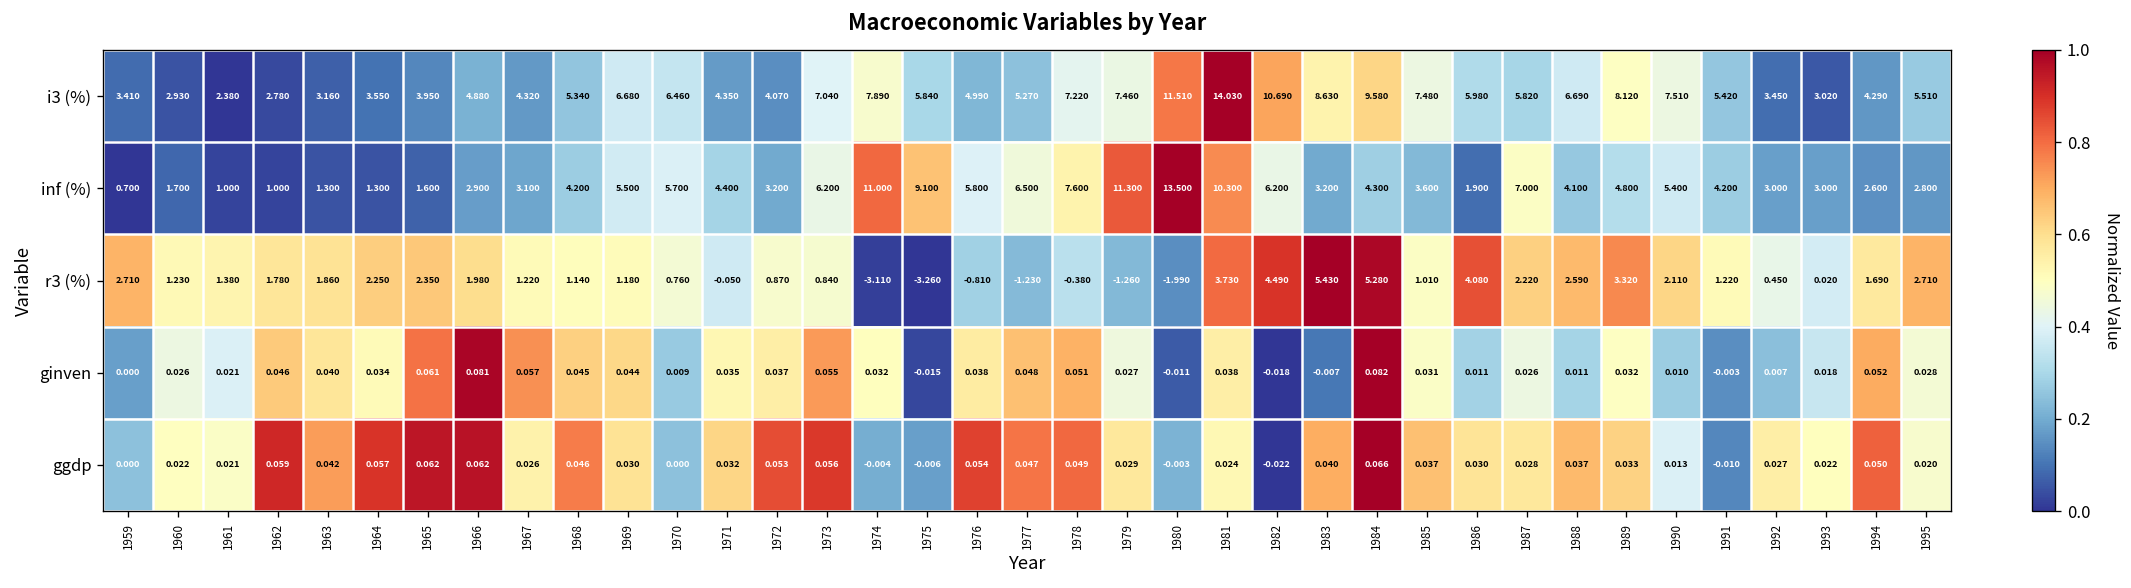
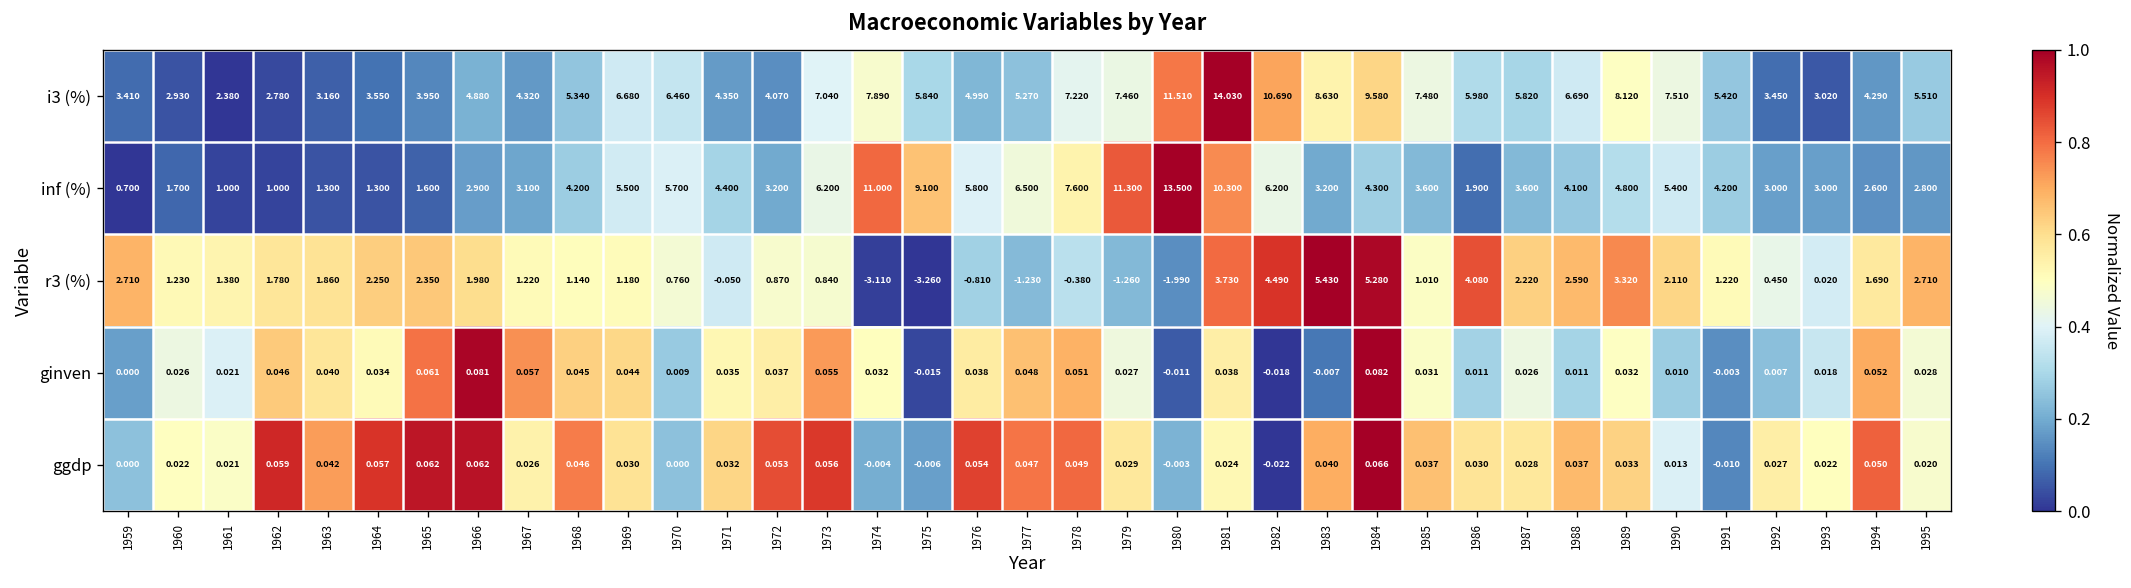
  {
    "i3 (%)": {
      "1959": 3.410,
      "1960": 2.930,
      "1961": 2.380,
      "1962": 2.780,
      "1963": 3.160,
      "1964": 3.550,
      "1965": 3.950,
      "1966": 4.880,
      "1967": 4.320,
      "1968": 5.340,
      "1969": 6.680,
      "1970": 6.460,
      "1971": 4.350,
      "1972": 4.070,
      "1973": 7.040,
      "1974": 7.890,
      "1975": 5.840,
      "1976": 4.990,
      "1977": 5.270,
      "1978": 7.220,
      "1979": 7.460,
      "1980": 11.510,
      "1981": 14.030,
      "1982": 10.690,
      "1983": 8.630,
      "1984": 9.580,
      "1985": 7.480,
      "1986": 5.980,
      "1987": 5.820,
      "1988": 6.690,
      "1989": 8.120,
      "1990": 7.510,
      "1991": 5.420,
      "1992": 3.450,
      "1993": 3.020,
      "1994": 4.290,
      "1995": 5.510
    },
    "inf (%)": {
      "1959": 0.700,
      "1960": 1.700,
      "1961": 1.000,
      "1962": 1.000,
      "1963": 1.300,
      "1964": 1.300,
      "1965": 1.600,
      "1966": 2.900,
      "1967": 3.100,
      "1968": 4.200,
      "1969": 5.500,
      "1970": 5.700,
      "1971": 4.400,
      "1972": 3.200,
      "1973": 6.200,
      "1974": 11.000,
      "1975": 9.100,
      "1976": 5.800,
      "1977": 6.500,
      "1978": 7.600,
      "1979": 11.300,
      "1980": 13.500,
      "1981": 10.300,
      "1982": 6.200,
      "1983": 3.200,
      "1984": 4.300,
      "1985": 3.600,
      "1986": 1.900,
-     "1987": 7.000,
+     "1987": 3.600,
      "1988": 4.100,
      "1989": 4.800,
      "1990": 5.400,
      "1991": 4.200,
      "1992": 3.000,
      "1993": 3.000,
      "1994": 2.600,
      "1995": 2.800
    },
    "r3 (%)": {
      "1959": 2.710,
      "1960": 1.230,
      "1961": 1.380,
      "1962": 1.780,
      "1963": 1.860,
      "1964": 2.250,
      "1965": 2.350,
      "1966": 1.980,
      "1967": 1.220,
      "1968": 1.140,
      "1969": 1.180,
      "1970": 0.760,
      "1971": -0.050,
      "1972": 0.870,
      "1973": 0.840,
      "1974": -3.110,
      "1975": -3.260,
      "1976": -0.810,
      "1977": -1.230,
      "1978": -0.380,
      "1979": -1.260,
      "1980": -1.990,
      "1981": 3.730,
      "1982": 4.490,
      "1983": 5.430,
      "1984": 5.280,
      "1985": 1.010,
      "1986": 4.080,
      "1987": 2.220,
      "1988": 2.590,
      "1989": 3.320,
      "1990": 2.110,
      "1991": 1.220,
      "1992": 0.450,
      "1993": 0.020,
      "1994": 1.690,
      "1995": 2.710
    },
    "ginven": {
      "1959": 0.000,
      "1960": 0.026,
      "1961": 0.021,
      "1962": 0.046,
      "1963": 0.040,
      "1964": 0.034,
      "1965": 0.061,
      "1966": 0.081,
      "1967": 0.057,
      "1968": 0.045,
      "1969": 0.044,
      "1970": 0.009,
      "1971": 0.035,
      "1972": 0.037,
      "1973": 0.055,
      "1974": 0.032,
      "1975": -0.015,
      "1976": 0.038,
      "1977": 0.048,
      "1978": 0.051,
      "1979": 0.027,
      "1980": -0.011,
      "1981": 0.038,
      "1982": -0.018,
      "1983": -0.007,
      "1984": 0.082,
      "1985": 0.031,
      "1986": 0.011,
      "1987": 0.026,
      "1988": 0.011,
      "1989": 0.032,
      "1990": 0.010,
      "1991": -0.003,
      "1992": 0.007,
      "1993": 0.018,
      "1994": 0.052,
      "1995": 0.028
    },
    "ggdp": {
      "1959": 0.000,
      "1960": 0.022,
      "1961": 0.021,
      "1962": 0.059,
      "1963": 0.042,
      "1964": 0.057,
      "1965": 0.062,
      "1966": 0.062,
      "1967": 0.026,
      "1968": 0.046,
      "1969": 0.030,
      "1970": 0.000,
      "1971": 0.032,
      "1972": 0.053,
      "1973": 0.056,
      "1974": -0.004,
      "1975": -0.006,
      "1976": 0.054,
      "1977": 0.047,
      "1978": 0.049,
      "1979": 0.029,
      "1980": -0.003,
      "1981": 0.024,
      "1982": -0.022,
      "1983": 0.040,
      "1984": 0.066,
      "1985": 0.037,
      "1986": 0.030,
      "1987": 0.028,
      "1988": 0.037,
      "1989": 0.033,
      "1990": 0.013,
      "1991": -0.010,
      "1992": 0.027,
      "1993": 0.022,
      "1994": 0.050,
      "1995": 0.020
    }
  }
